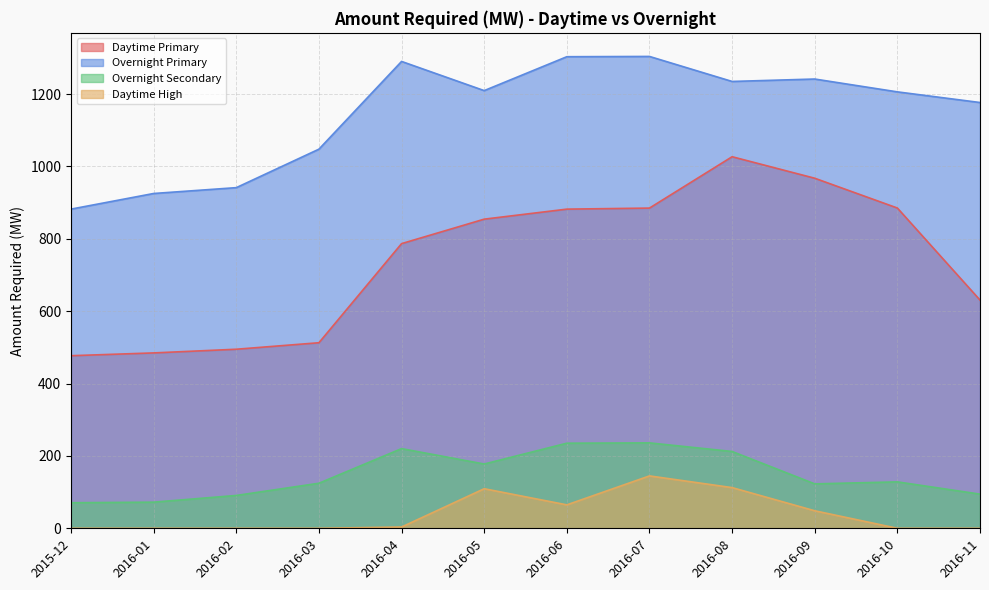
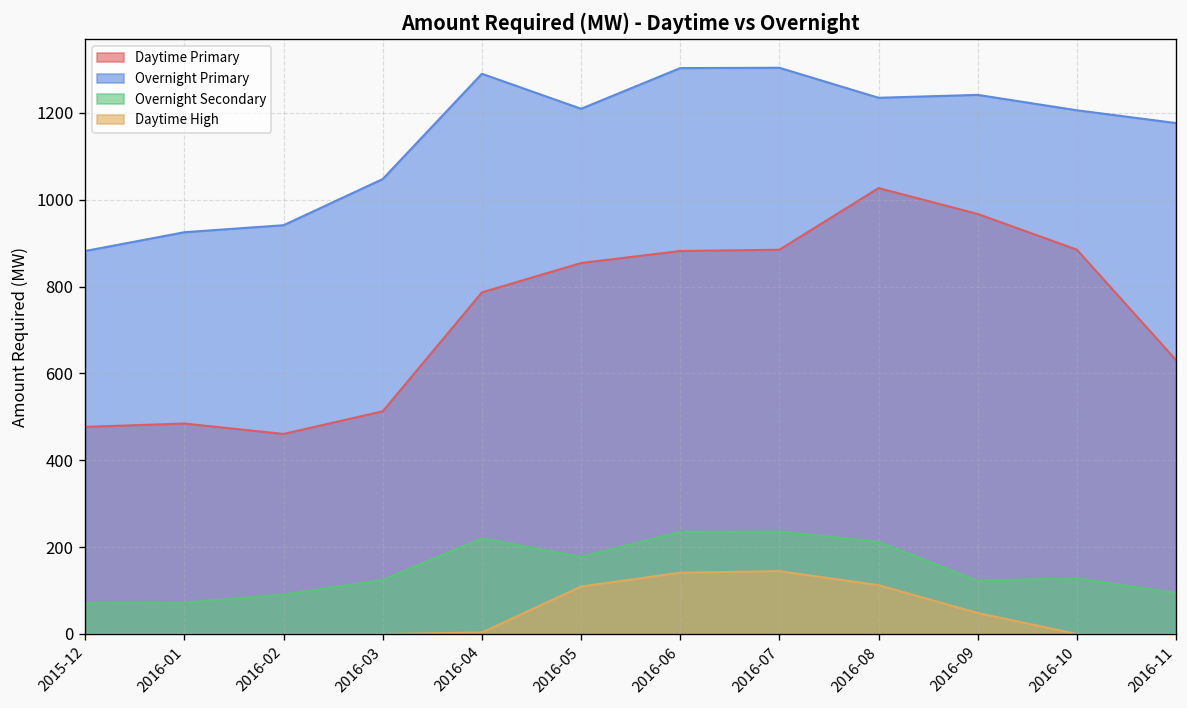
  {
    "Daytime Primary": {
      "2015-12": 480,
      "2016-01": 480,
-     "2016-02": 490,
+     "2016-02": 460,
      "2016-03": 510,
      "2016-04": 790,
      "2016-05": 850,
      "2016-06": 880,
      "2016-07": 880,
      "2016-08": 1030,
      "2016-09": 970,
      "2016-10": 890,
      "2016-11": 630
    },
    "Overnight Primary": {
      "2015-12": 880,
      "2016-01": 930,
      "2016-02": 940,
      "2016-03": 1050,
      "2016-04": 1290,
      "2016-05": 1210,
      "2016-06": 1300,
      "2016-07": 1300,
      "2016-08": 1230,
      "2016-09": 1240,
      "2016-10": 1210,
      "2016-11": 1180
    },
    "Overnight Secondary": {
      "2015-12": 70,
      "2016-01": 70,
      "2016-02": 90,
      "2016-03": 120,
      "2016-04": 220,
      "2016-05": 180,
      "2016-06": 240,
      "2016-07": 240,
      "2016-08": 210,
      "2016-09": 120,
      "2016-10": 130,
      "2016-11": 90
    },
    "Daytime High": {
      "2015-12": 0,
      "2016-01": 0,
      "2016-02": 0,
      "2016-03": 0,
      "2016-04": 0,
      "2016-05": 110,
-     "2016-06": 60,
+     "2016-06": 140,
      "2016-07": 140,
      "2016-08": 110,
      "2016-09": 50,
      "2016-10": 0,
      "2016-11": 0
    }
  }
